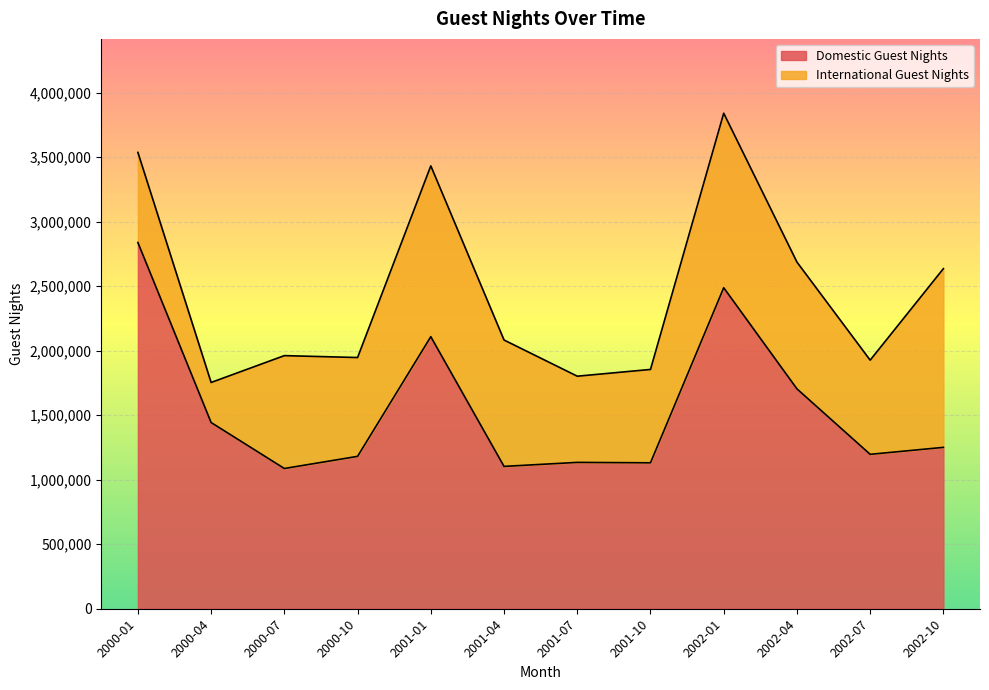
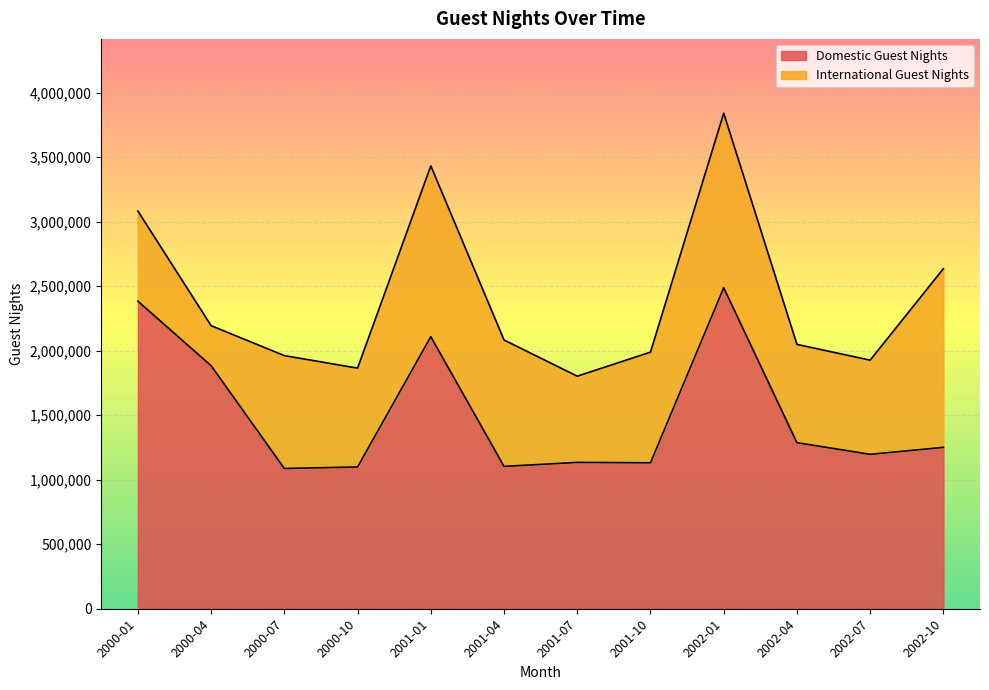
  {
    "Domestic Guest Nights": {
-     "2000-01": "2,840,000",
-     "2000-04": "1,440,000",
+     "2000-01": "2,380,000",
+     "2000-04": "1,880,000",
      "2000-07": "1,090,000",
-     "2000-10": "1,180,000",
+     "2000-10": "1,100,000",
      "2001-01": "2,110,000",
      "2001-04": "1,100,000",
      "2001-07": "1,130,000",
      "2001-10": "1,130,000",
      "2002-01": "2,490,000",
-     "2002-04": "1,700,000",
+     "2002-04": "1,290,000",
      "2002-07": "1,200,000",
      "2002-10": "1,250,000"
    },
    "International Guest Nights": {
      "2000-01": "700,000",
      "2000-04": "310,000",
      "2000-07": "870,000",
      "2000-10": "770,000",
      "2001-01": "1,320,000",
      "2001-04": "980,000",
      "2001-07": "670,000",
-     "2001-10": "720,000",
+     "2001-10": "860,000",
      "2002-01": "1,350,000",
-     "2002-04": "980,000",
+     "2002-04": "760,000",
      "2002-07": "730,000",
      "2002-10": "1,390,000"
    }
  }
